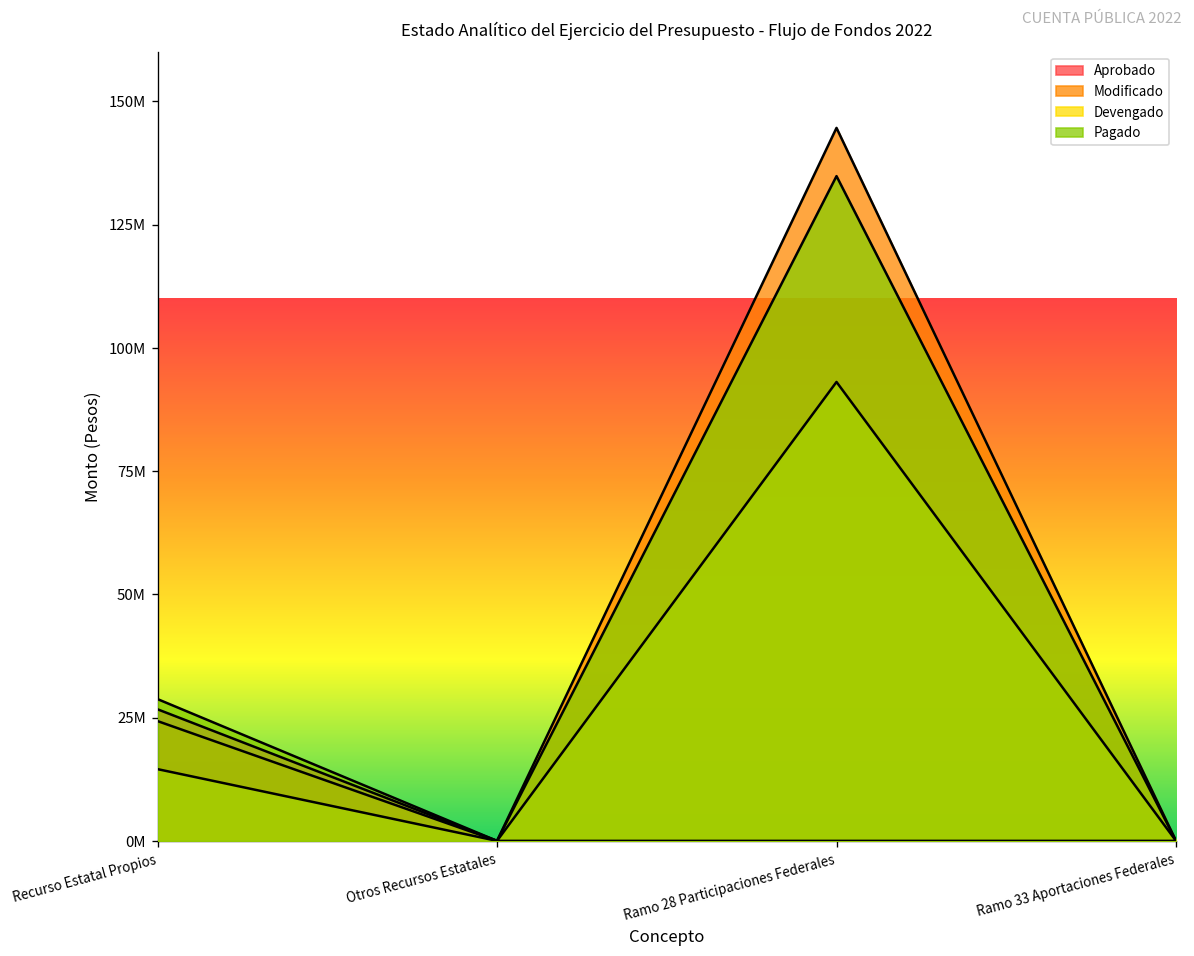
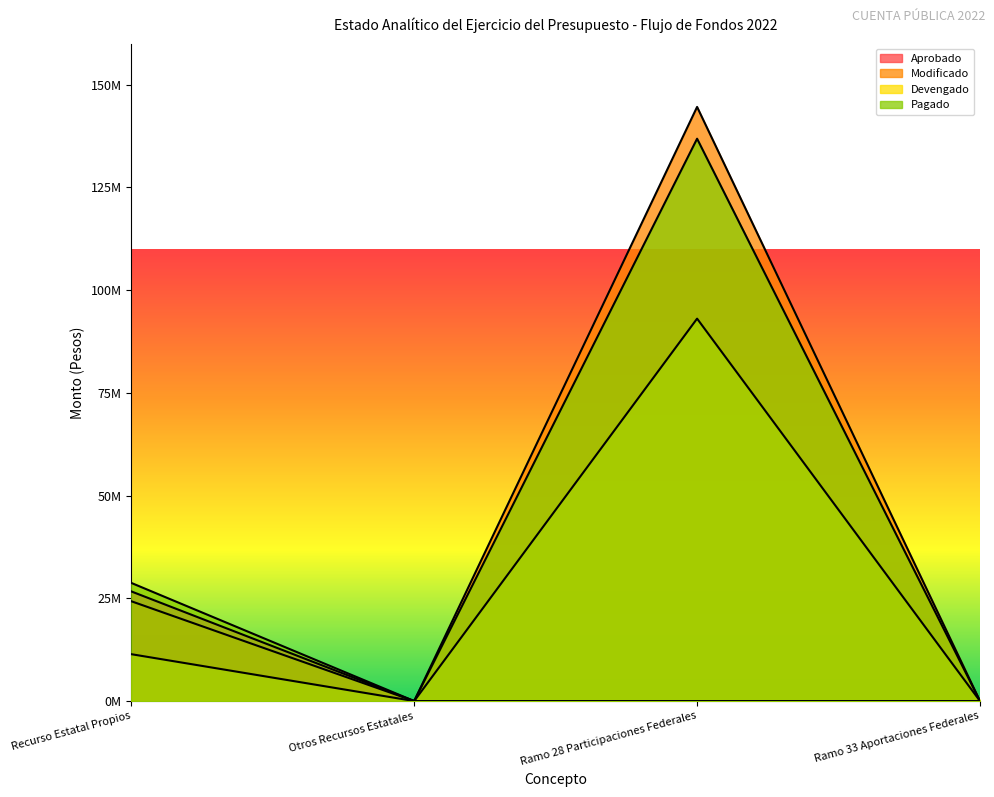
  {
    "Aprobado": {
      "Recurso Estatal Propios": 27000000,
      "Ramo 28 Participaciones Federales": 0
    },
    "Modificado": {
      "Recurso Estatal Propios": 24000000,
      "Ramo 28 Participaciones Federales": 145000000
    },
    "Devengado": {
-     "Recurso Estatal Propios": 15000000,
+     "Recurso Estatal Propios": 11000000,
      "Ramo 28 Participaciones Federales": 93000000
    },
    "Pagado": {
      "Recurso Estatal Propios": 29000000,
-     "Ramo 28 Participaciones Federales": 135000000
+     "Ramo 28 Participaciones Federales": 137000000
    }
  }
